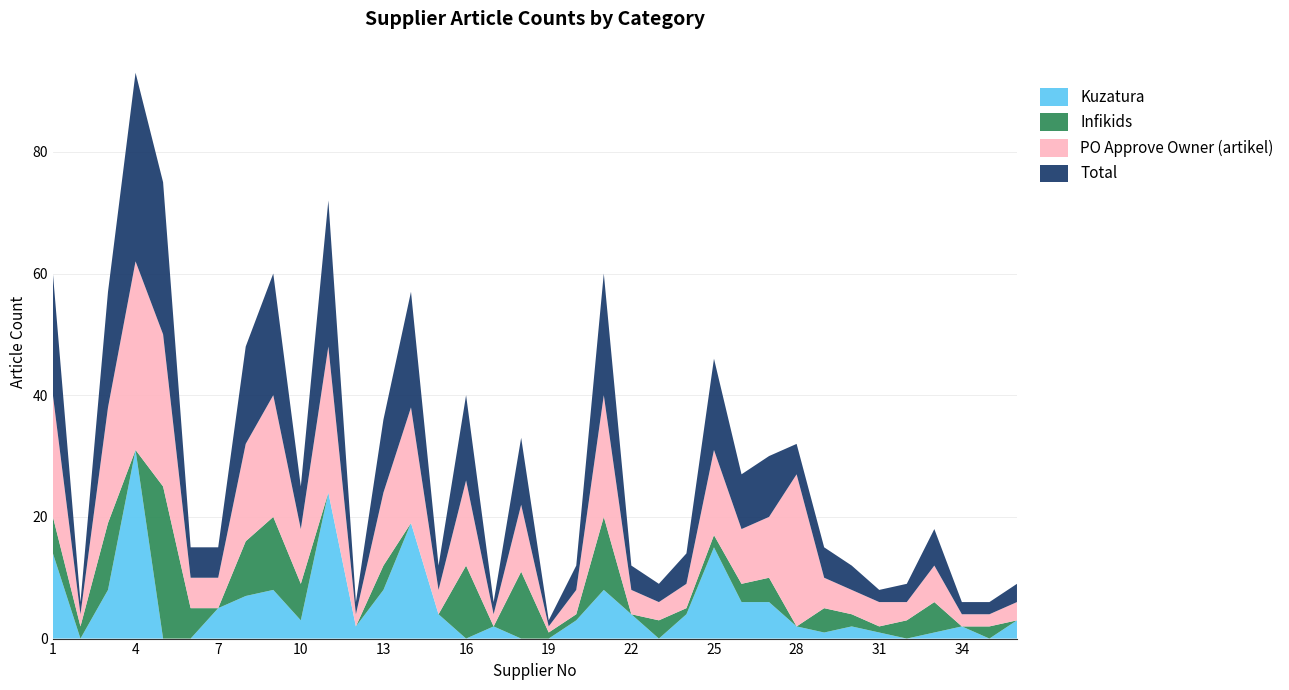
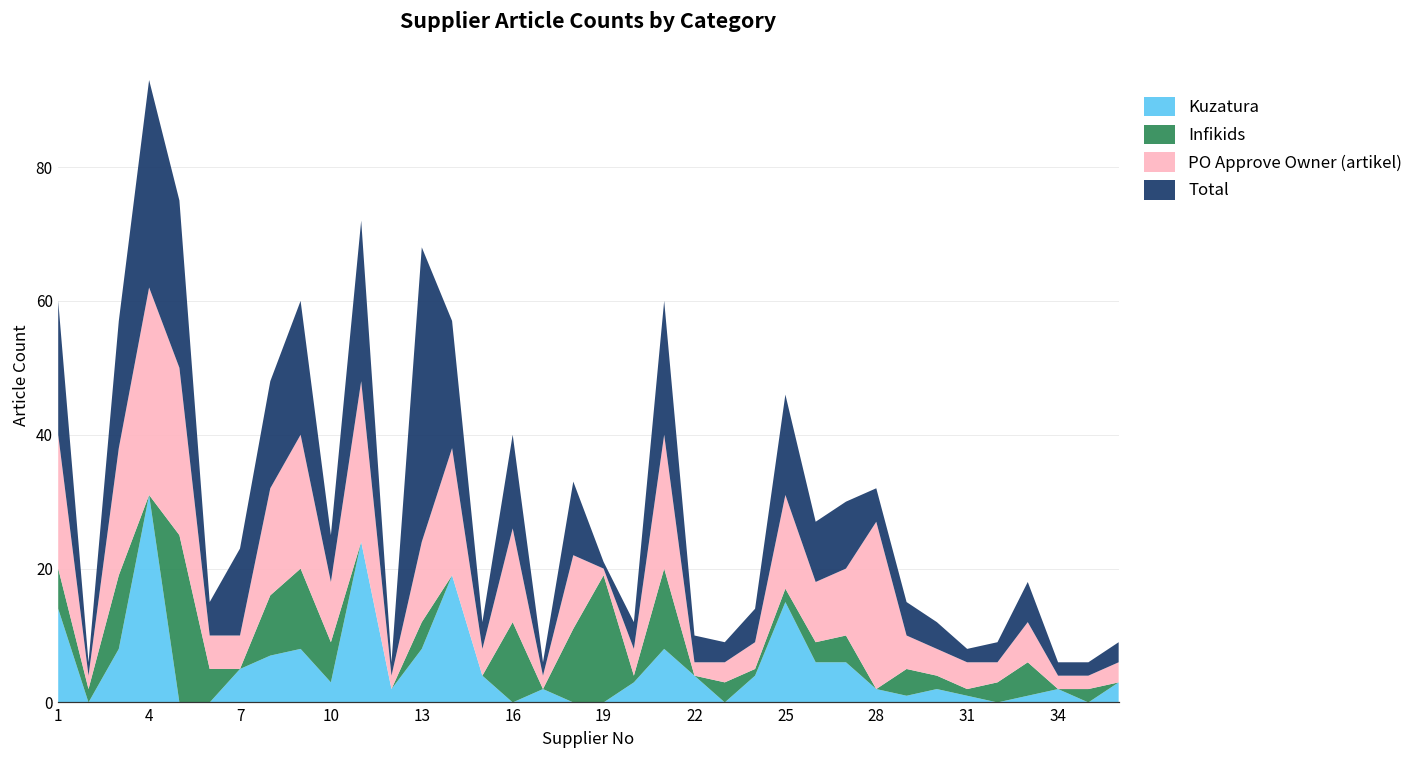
  {
    "Kuzatura": {
      "1": 14,
      "10": 3,
      "13": 8,
      "16": 0,
      "19": 0,
      "25": 15,
      "31": 1
    },
    "Infikids": {
-     "19": 1
+     "19": 19
    },
    "PO Approve Owner (artikel)": {
      "1": 20,
      "4": 31,
      "7": 5,
      "10": 9,
      "13": 12,
      "16": 14,
      "19": 1,
-     "22": 4,
+     "22": 2,
      "25": 14,
      "28": 25,
      "31": 4,
      "34": 2
    },
    "Total": {
      "1": 20,
      "4": 31,
-     "7": 5,
+     "7": 13,
      "10": 7,
-     "13": 12,
+     "13": 44,
      "16": 14,
      "19": 1,
      "22": 4,
      "25": 15,
      "28": 5,
      "31": 2,
      "34": 2
    }
  }
